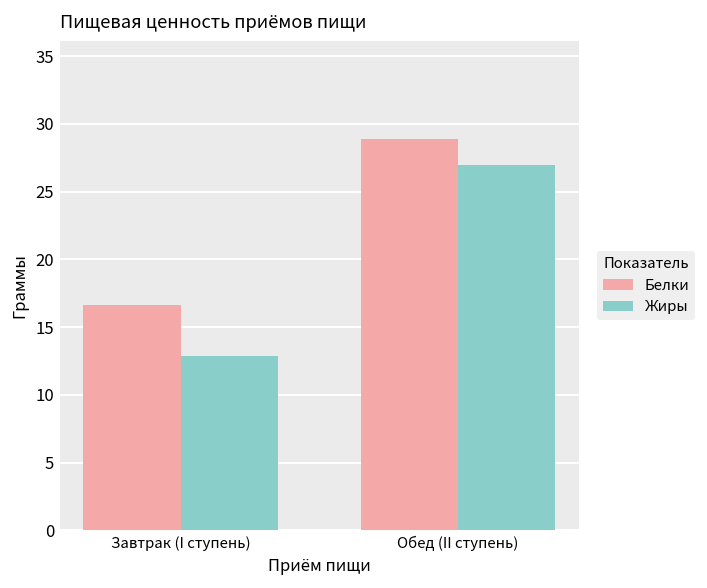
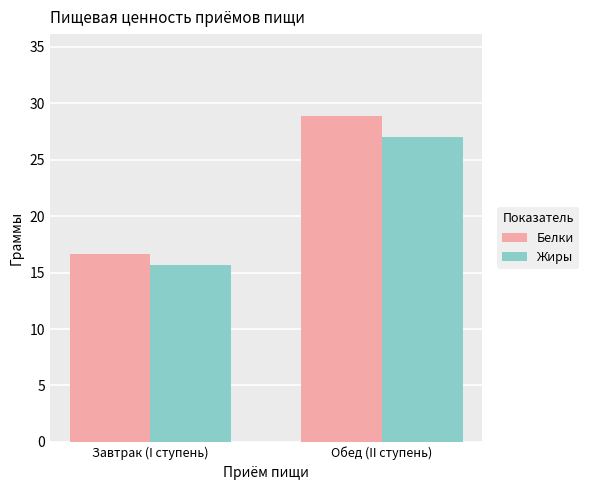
  {
    "Белки": {
      "Завтрак (I ступень)": 16.7,
      "Обед (II ступень)": 28.9
    },
    "Жиры": {
-     "Завтрак (I ступень)": 12.9,
+     "Завтрак (I ступень)": 15.7,
      "Обед (II ступень)": 27.0
    }
  }
